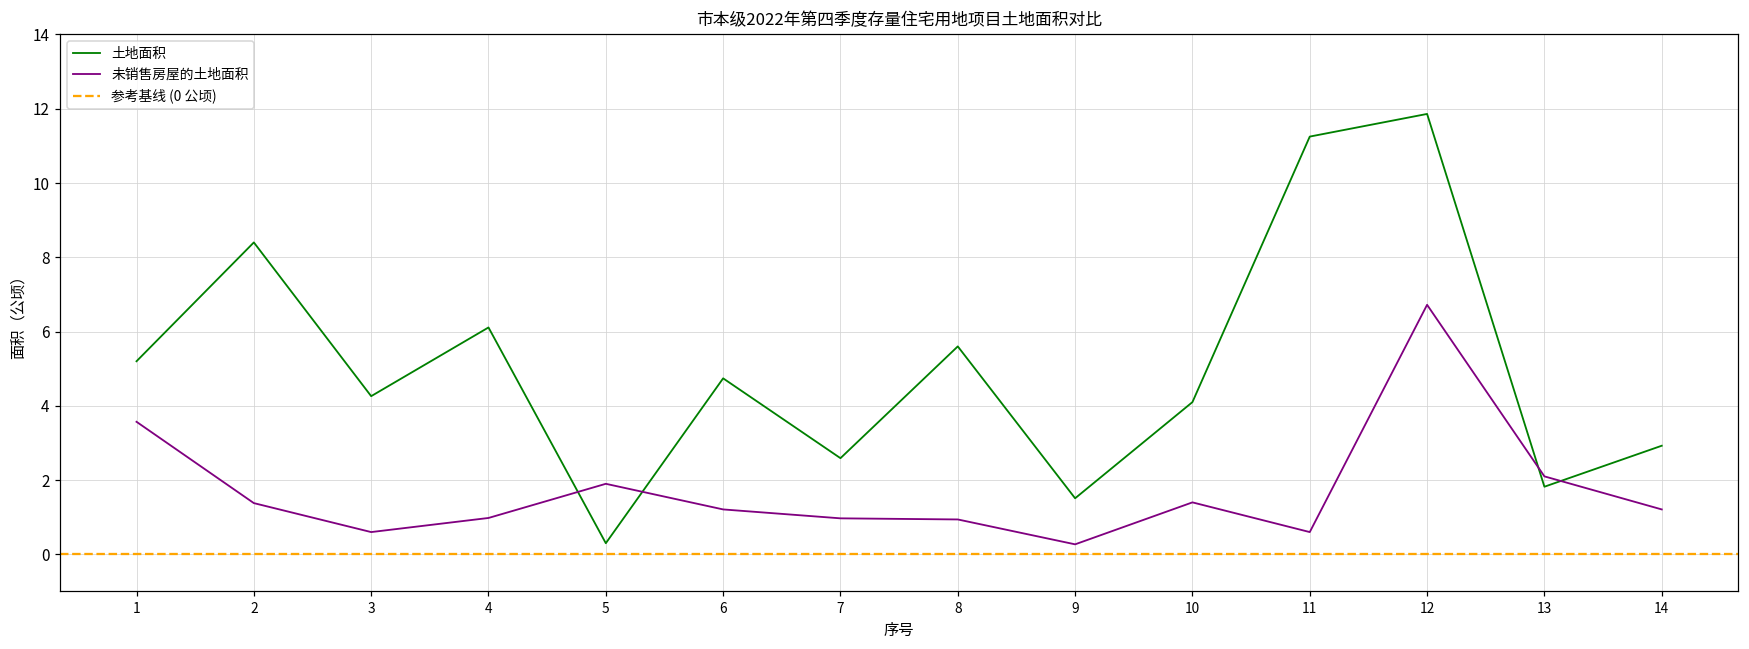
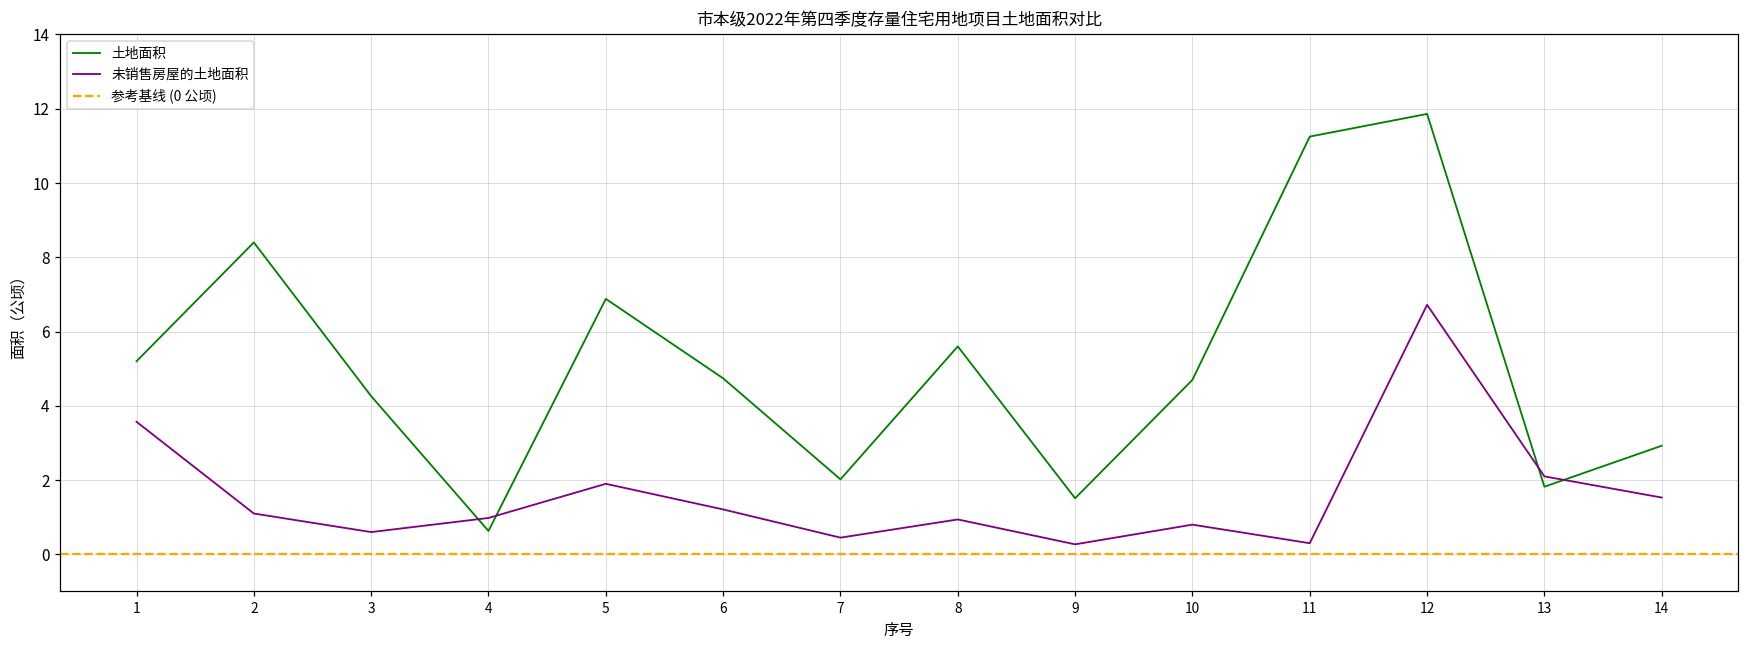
  {
    "土地面积": {
      "1": 5.2,
      "2": 8.4,
      "3": 4.3,
-     "4": 6.1,
-     "5": 0.3,
+     "4": 0.6,
+     "5": 6.9,
      "6": 4.7,
-     "7": 2.6,
+     "7": 2.0,
      "8": 5.6,
      "9": 1.5,
-     "10": 4.1,
+     "10": 4.7,
      "11": 11.3,
      "12": 11.9,
      "13": 1.8,
      "14": 2.9
    },
    "未销售房屋的土地面积": {
      "1": 3.6,
-     "2": 1.4,
+     "2": 1.1,
      "3": 0.6,
      "4": 1.0,
      "5": 1.9,
      "6": 1.2,
-     "7": 1.0,
+     "7": 0.5,
      "8": 0.9,
      "9": 0.3,
-     "10": 1.4,
-     "11": 0.6,
+     "10": 0.8,
+     "11": 0.3,
      "12": 6.7,
      "13": 2.1,
-     "14": 1.2
+     "14": 1.5
    }
  }
